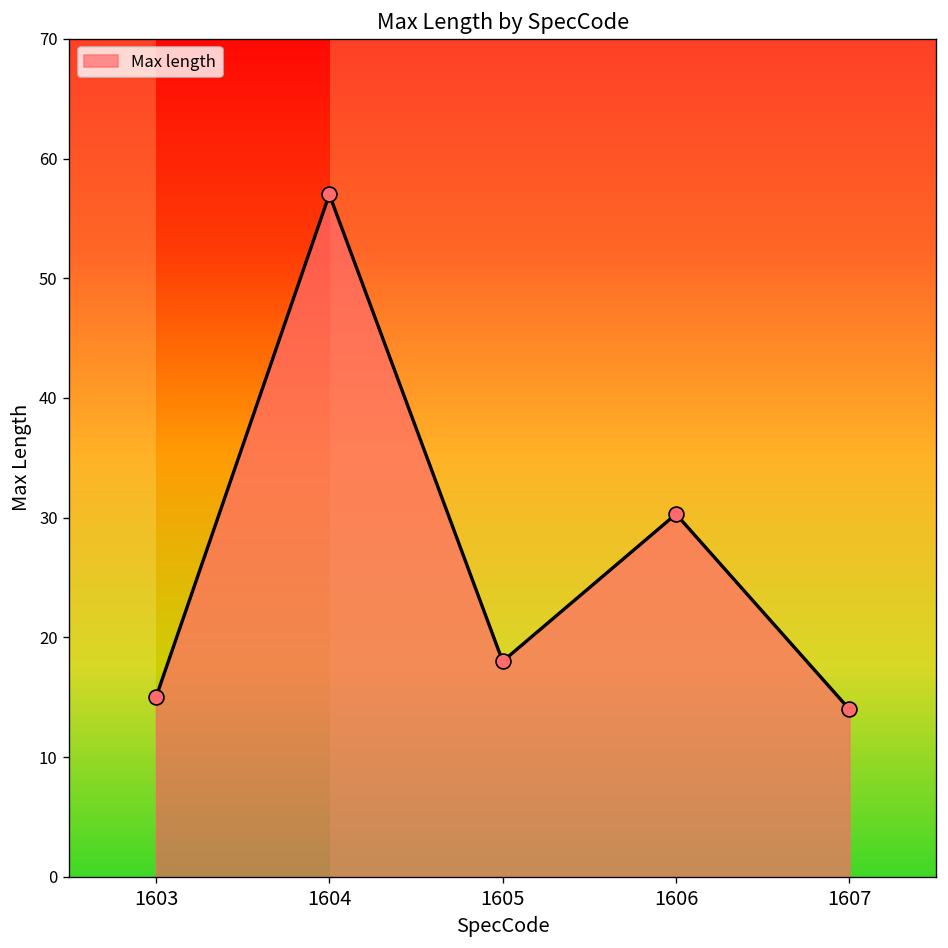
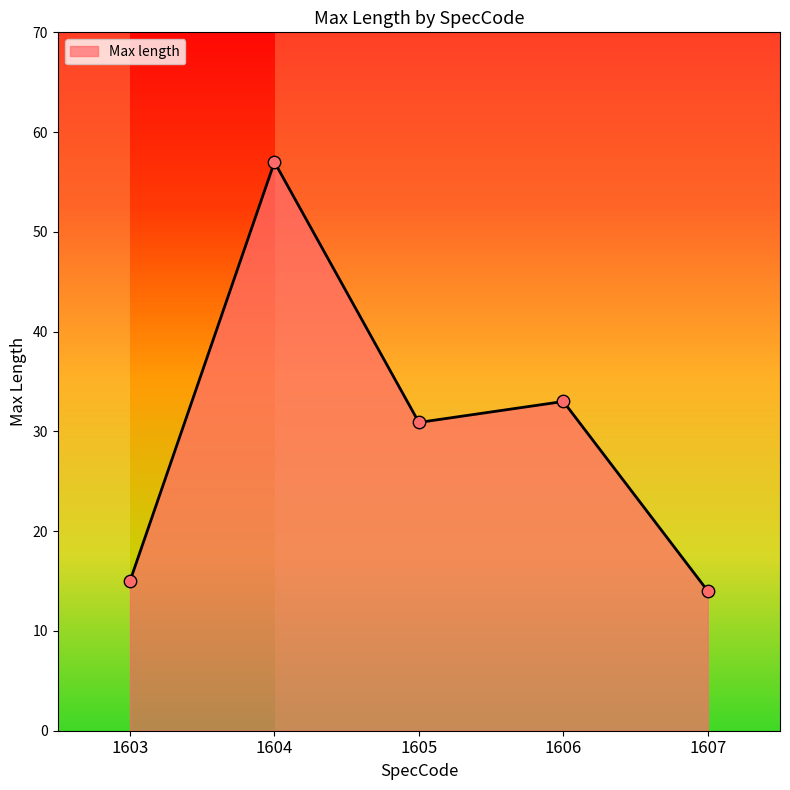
  {
    "1603": 15,
    "1604": 57,
-   "1605": 18,
-   "1606": 30,
+   "1605": 31,
+   "1606": 33,
    "1607": 14
  }
